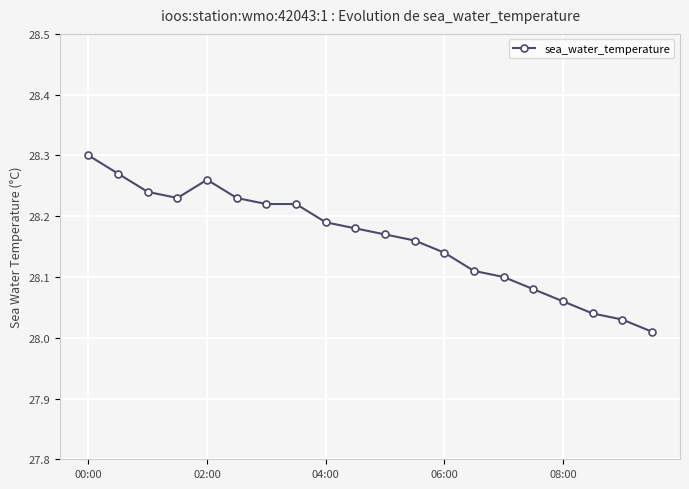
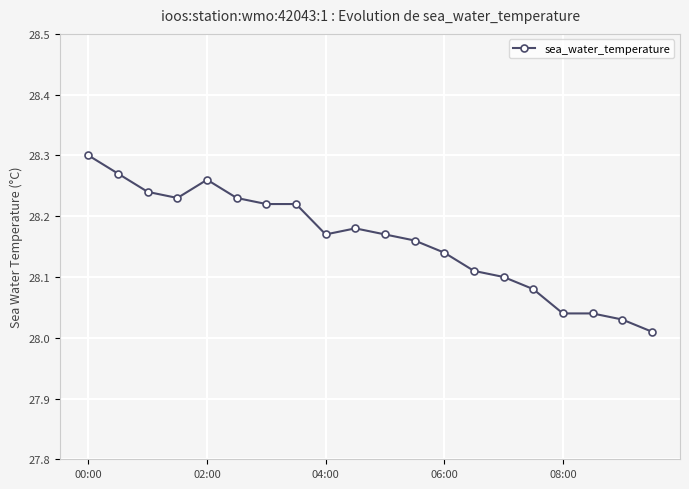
  {
    "00:00": 28.30,
    "02:00": 28.26,
-   "04:00": 28.19,
+   "04:00": 28.17,
    "06:00": 28.14,
-   "08:00": 28.06
+   "08:00": 28.04
  }
